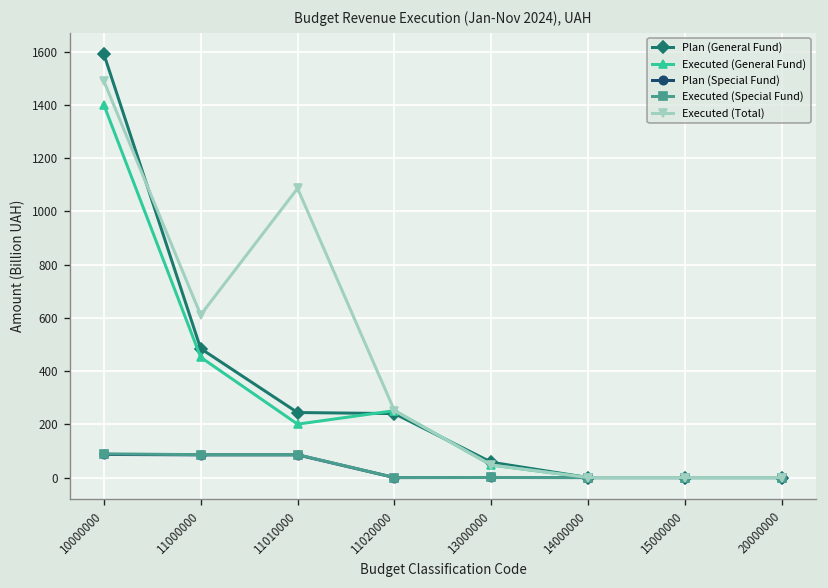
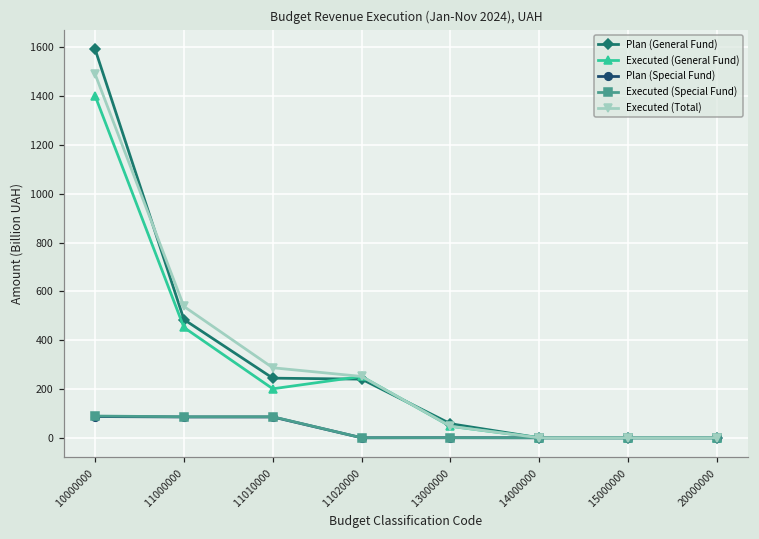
  {
    "Executed (Total)": {
      "10000000": 1490,
-     "11000000": 610,
-     "11010000": 1090
+     "11000000": 540,
+     "11010000": 290
    }
  }
